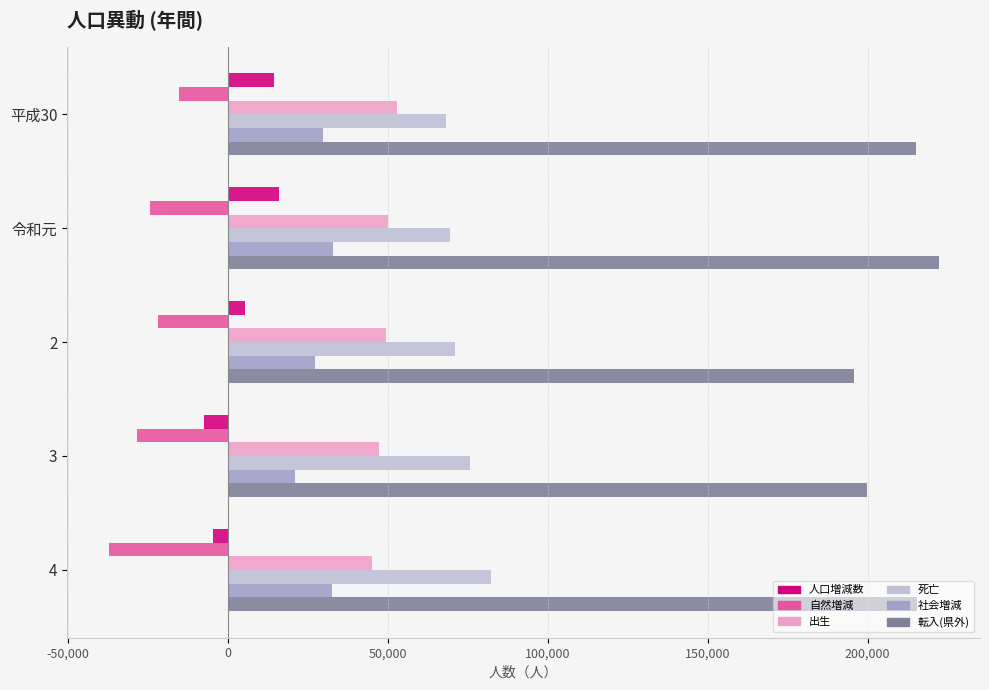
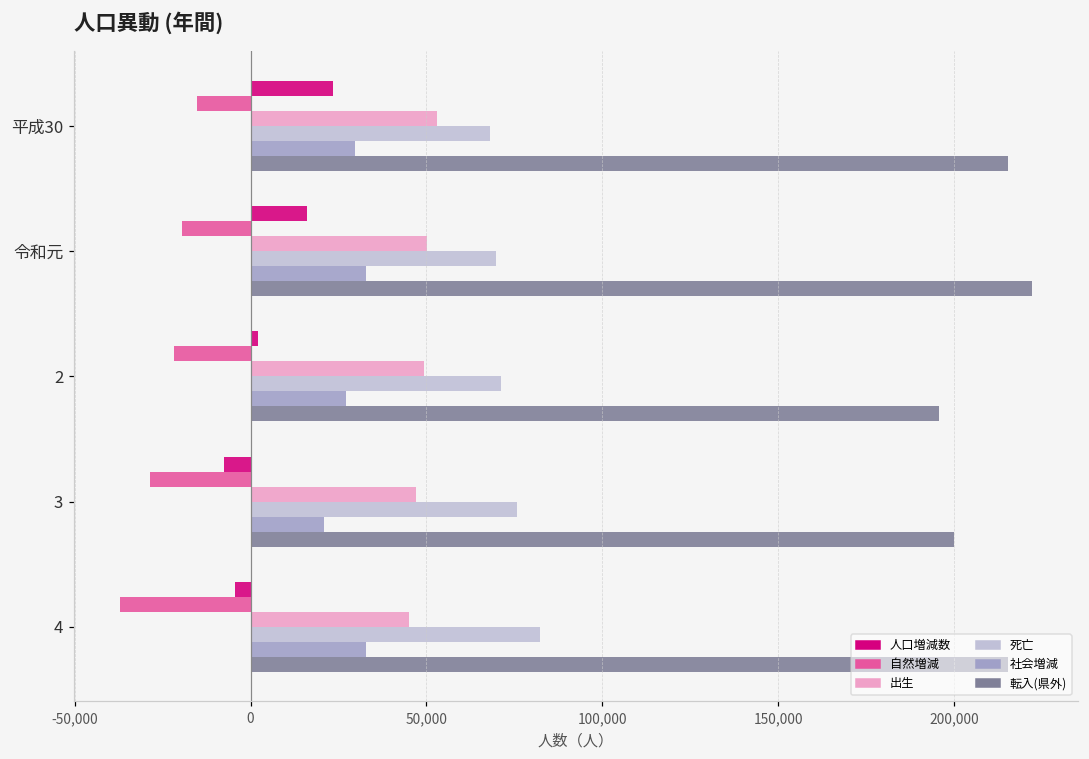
  {
    "人口増減数": {
-     "平成30": "15,000",
+     "平成30": "24,000",
      "令和元": "16,000",
-     "2": "5,000",
+     "2": "2,000",
      "3": "-8,000",
      "4": "-4,000"
    },
    "自然増減": {
      "平成30": "-15,000",
-     "令和元": "-24,000",
+     "令和元": "-20,000",
      "2": "-22,000",
      "3": "-29,000",
      "4": "-37,000"
    },
    "転入(県外)": {
      "平成30": "215,000",
      "令和元": "222,000",
      "2": "196,000",
      "3": "200,000"
    }
  }
